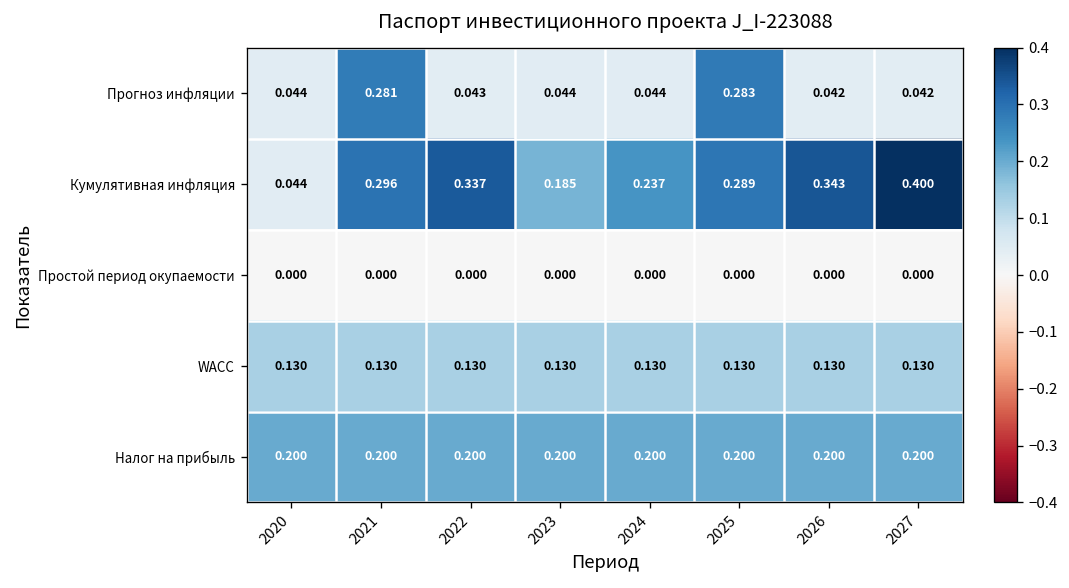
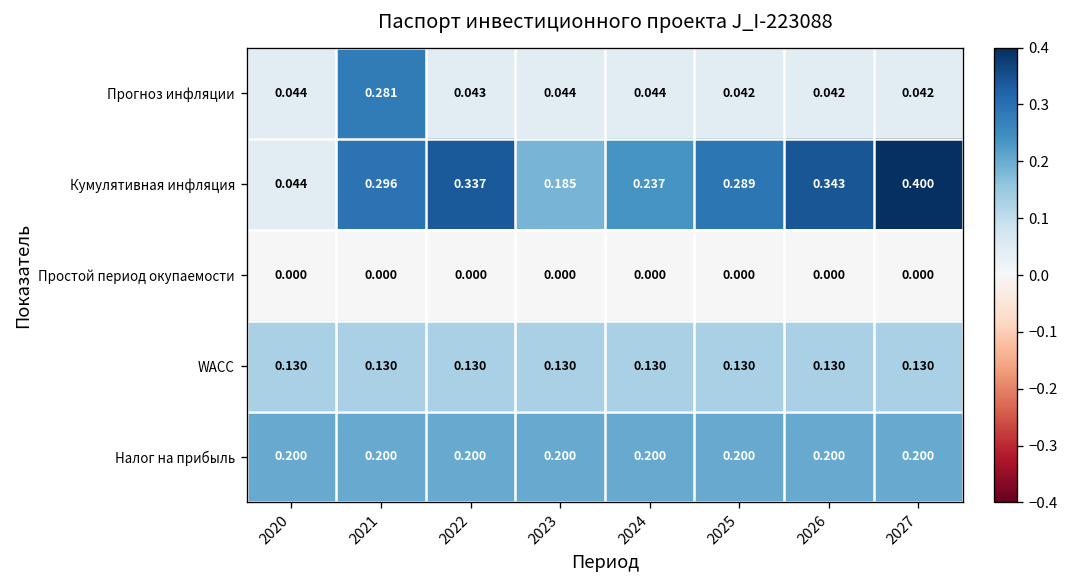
  {
    "Прогноз инфляции": {
      "2020": 0.044,
      "2021": 0.281,
      "2022": 0.043,
      "2023": 0.044,
      "2024": 0.044,
-     "2025": 0.283,
+     "2025": 0.042,
      "2026": 0.042,
      "2027": 0.042
    },
    "Кумулятивная инфляция": {
      "2020": 0.044,
      "2021": 0.296,
      "2022": 0.337,
      "2023": 0.185,
      "2024": 0.237,
      "2025": 0.289,
      "2026": 0.343,
      "2027": 0.400
    },
    "Простой период окупаемости": {
      "2020": 0.000,
      "2021": 0.000,
      "2022": 0.000,
      "2023": 0.000,
      "2024": 0.000,
      "2025": 0.000,
      "2026": 0.000,
      "2027": 0.000
    },
    "WACC": {
      "2020": 0.130,
      "2021": 0.130,
      "2022": 0.130,
      "2023": 0.130,
      "2024": 0.130,
      "2025": 0.130,
      "2026": 0.130,
      "2027": 0.130
    },
    "Налог на прибыль": {
      "2020": 0.200,
      "2021": 0.200,
      "2022": 0.200,
      "2023": 0.200,
      "2024": 0.200,
      "2025": 0.200,
      "2026": 0.200,
      "2027": 0.200
    }
  }
